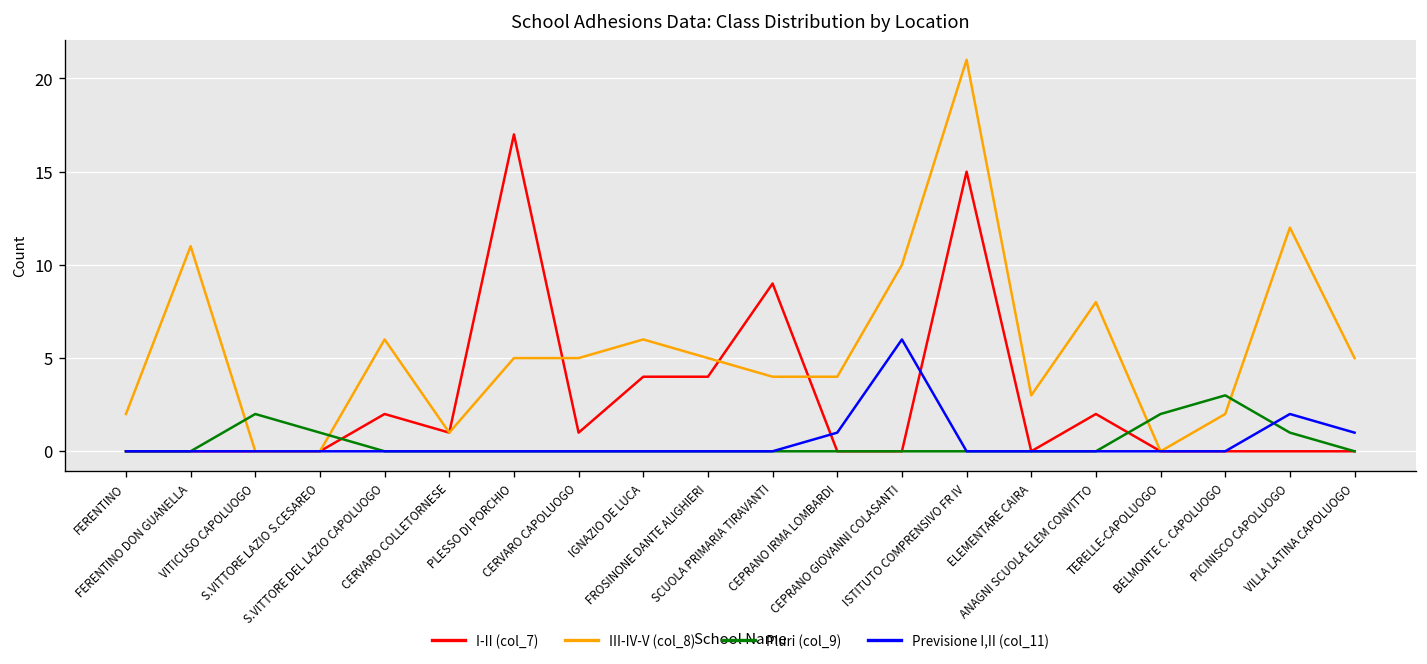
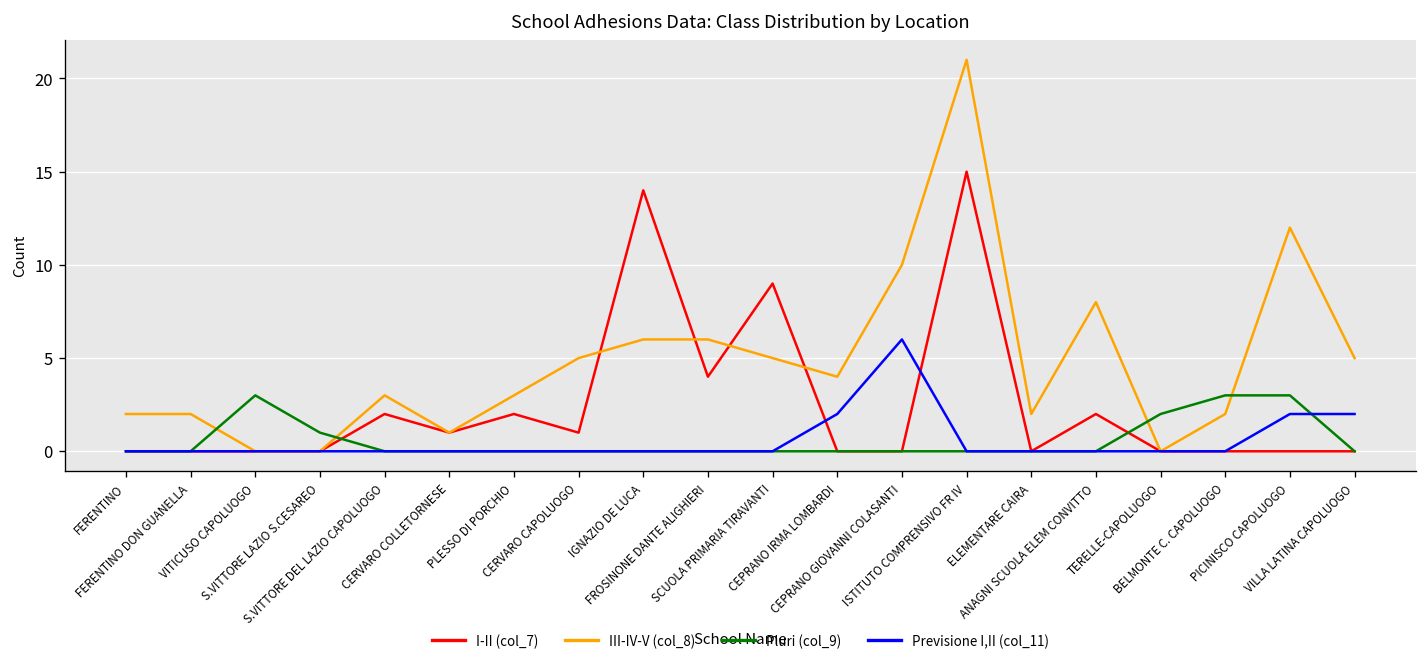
  {
    "I-II (col_7)": {
      "S.VITTORE DEL LAZIO CAPOLUOGO": 2,
-     "PLESSO DI PORCHIO": 17,
+     "PLESSO DI PORCHIO": 2,
      "CERVARO CAPOLUOGO": 1,
-     "IGNAZIO DE LUCA": 4,
+     "IGNAZIO DE LUCA": 14,
      "FROSINONE DANTE ALIGHIERI": 4,
      "SCUOLA PRIMARIA TIRAVANTI": 9,
      "ISTITUTO COMPRENSIVO FR IV": 15,
      "ANAGNI SCUOLA ELEM CONVITTO": 2,
      "PICINISCO CAPOLUOGO": 0
    },
    "III-IV-V (col_8)": {
      "FERENTINO": 2,
-     "FERENTINO DON GUANELLA": 11,
-     "S.VITTORE DEL LAZIO CAPOLUOGO": 6,
-     "PLESSO DI PORCHIO": 5,
+     "FERENTINO DON GUANELLA": 2,
+     "S.VITTORE DEL LAZIO CAPOLUOGO": 3,
+     "PLESSO DI PORCHIO": 3,
      "CERVARO CAPOLUOGO": 5,
      "IGNAZIO DE LUCA": 6,
-     "FROSINONE DANTE ALIGHIERI": 5,
-     "SCUOLA PRIMARIA TIRAVANTI": 4,
+     "FROSINONE DANTE ALIGHIERI": 6,
+     "SCUOLA PRIMARIA TIRAVANTI": 5,
      "CEPRANO IRMA LOMBARDI": 4,
      "CEPRANO GIOVANNI COLASANTI": 10,
      "ISTITUTO COMPRENSIVO FR IV": 21,
-     "ELEMENTARE CAIRA": 3,
+     "ELEMENTARE CAIRA": 2,
      "ANAGNI SCUOLA ELEM CONVITTO": 8,
      "BELMONTE C. CAPOLUOGO": 2,
      "PICINISCO CAPOLUOGO": 12,
      "VILLA LATINA CAPOLUOGO": 5
    },
    "Pluri (col_9)": {
-     "VITICUSO CAPOLUOGO": 2,
+     "VITICUSO CAPOLUOGO": 3,
      "S.VITTORE LAZIO S.CESAREO": 1,
      "TERELLE-CAPOLUOGO": 2,
      "BELMONTE C. CAPOLUOGO": 3,
-     "PICINISCO CAPOLUOGO": 1
+     "PICINISCO CAPOLUOGO": 3
    },
    "Previsione I,II (col_11)": {
-     "CEPRANO IRMA LOMBARDI": 1,
+     "CEPRANO IRMA LOMBARDI": 2,
      "CEPRANO GIOVANNI COLASANTI": 6,
      "PICINISCO CAPOLUOGO": 2,
-     "VILLA LATINA CAPOLUOGO": 1
+     "VILLA LATINA CAPOLUOGO": 2
    }
  }
